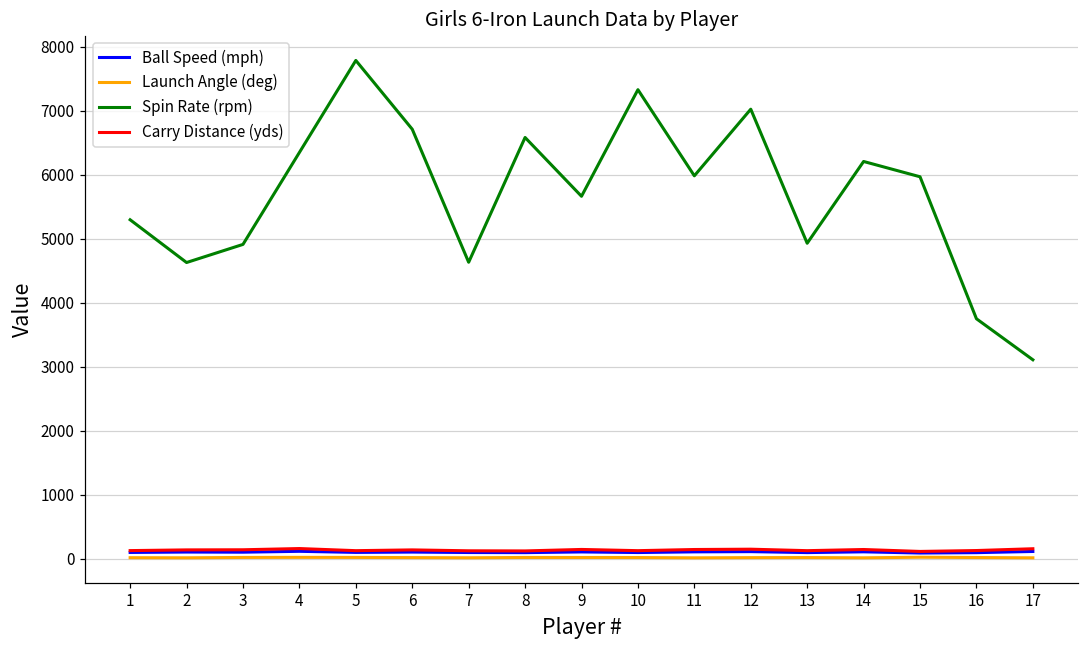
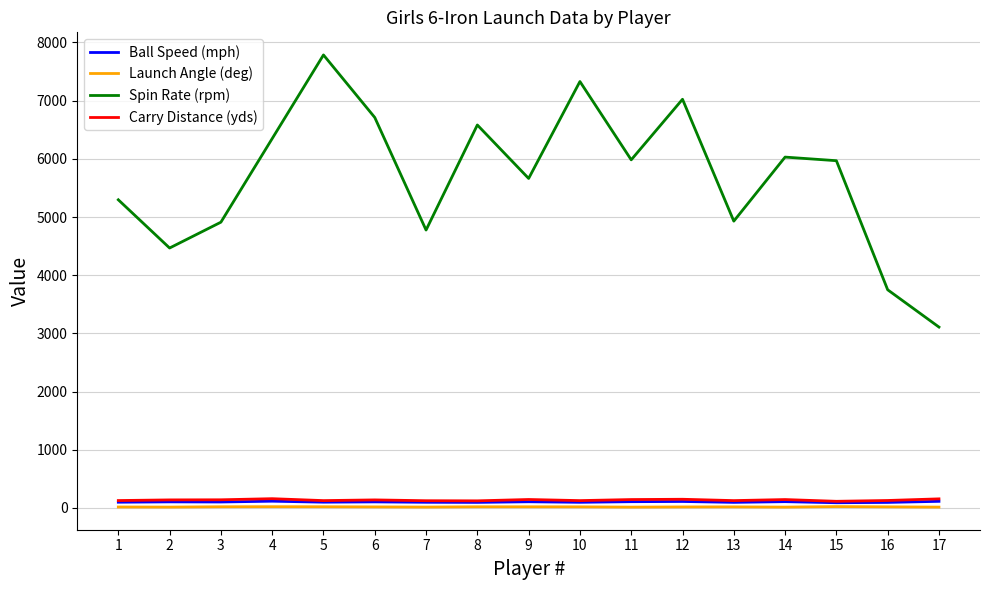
  {
    "Launch Angle (deg)": {
      "1": 0,
      "2": 0,
      "3": 0,
      "4": 0,
      "5": 0,
      "6": 0,
      "7": 0,
      "8": 0,
      "9": 0,
      "10": 0,
      "11": 0,
      "12": 0,
      "13": 0,
      "14": 0,
      "15": 0,
      "16": 0,
      "17": 0
    },
    "Spin Rate (rpm)": {
      "1": 5300,
-     "2": 4600,
+     "2": 4500,
      "3": 4900,
      "4": 6300,
      "5": 7800,
      "6": 6700,
-     "7": 4600,
+     "7": 4800,
      "8": 6600,
      "9": 5700,
      "10": 7300,
      "11": 6000,
      "12": 7000,
      "13": 4900,
-     "14": 6200,
+     "14": 6000,
      "15": 6000,
      "16": 3700,
      "17": 3100
    }
  }
